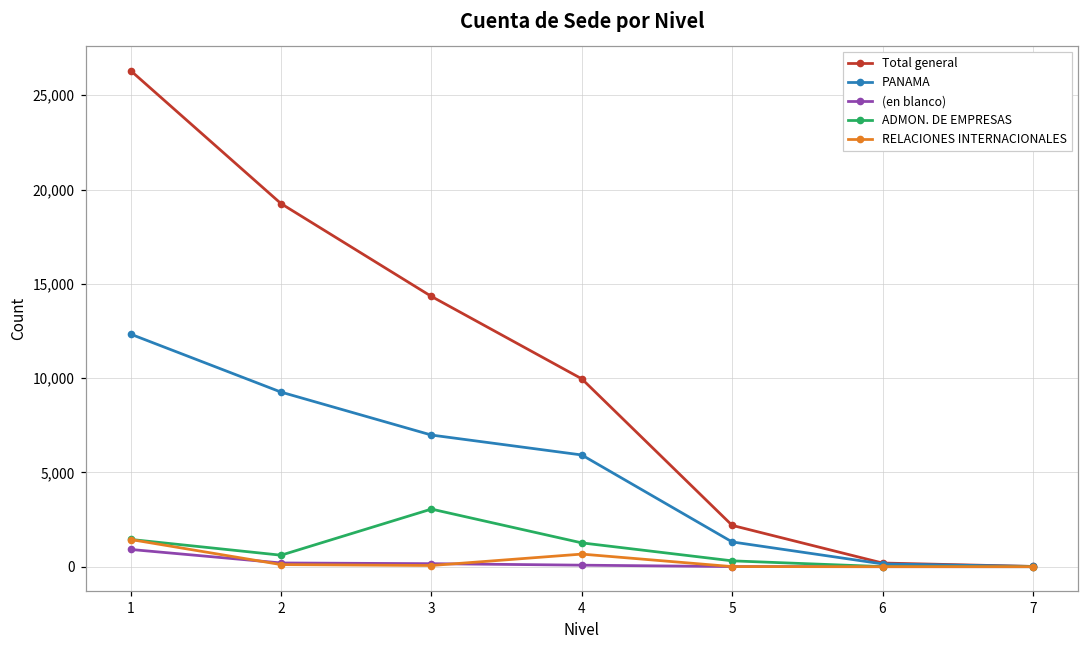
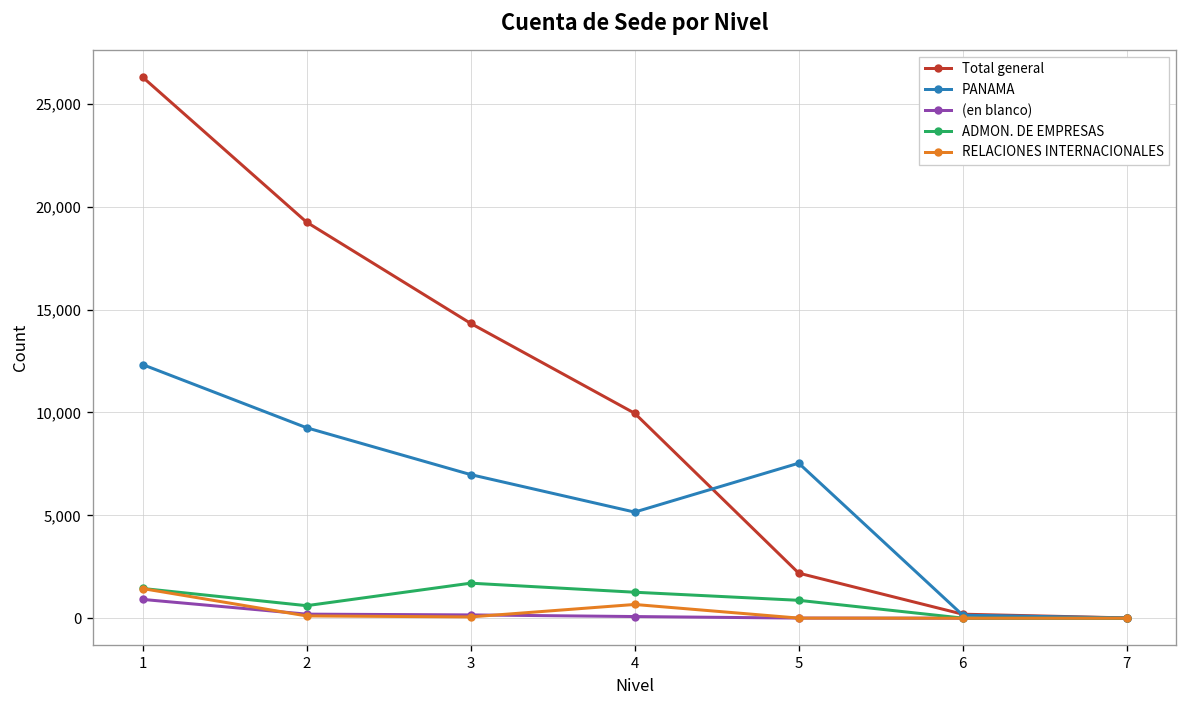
  {
    "Total general": {
      "1": "26,300",
      "2": "19,300",
      "3": "14,300",
      "4": "10,000",
      "5": "2,200"
    },
    "PANAMA": {
      "1": "12,300",
      "2": "9,300",
      "3": "7,000",
-     "4": "5,900",
-     "5": "1,300"
+     "4": "5,200",
+     "5": "7,500"
    },
    "(en blanco)": {
      "1": "900",
      "4": "100"
    },
    "ADMON. DE EMPRESAS": {
      "2": "600",
-     "3": "3,100",
+     "3": "1,700",
      "4": "1,300",
-     "5": "300"
+     "5": "900"
    },
    "RELACIONES INTERNACIONALES": {
      "4": "700"
    }
  }
